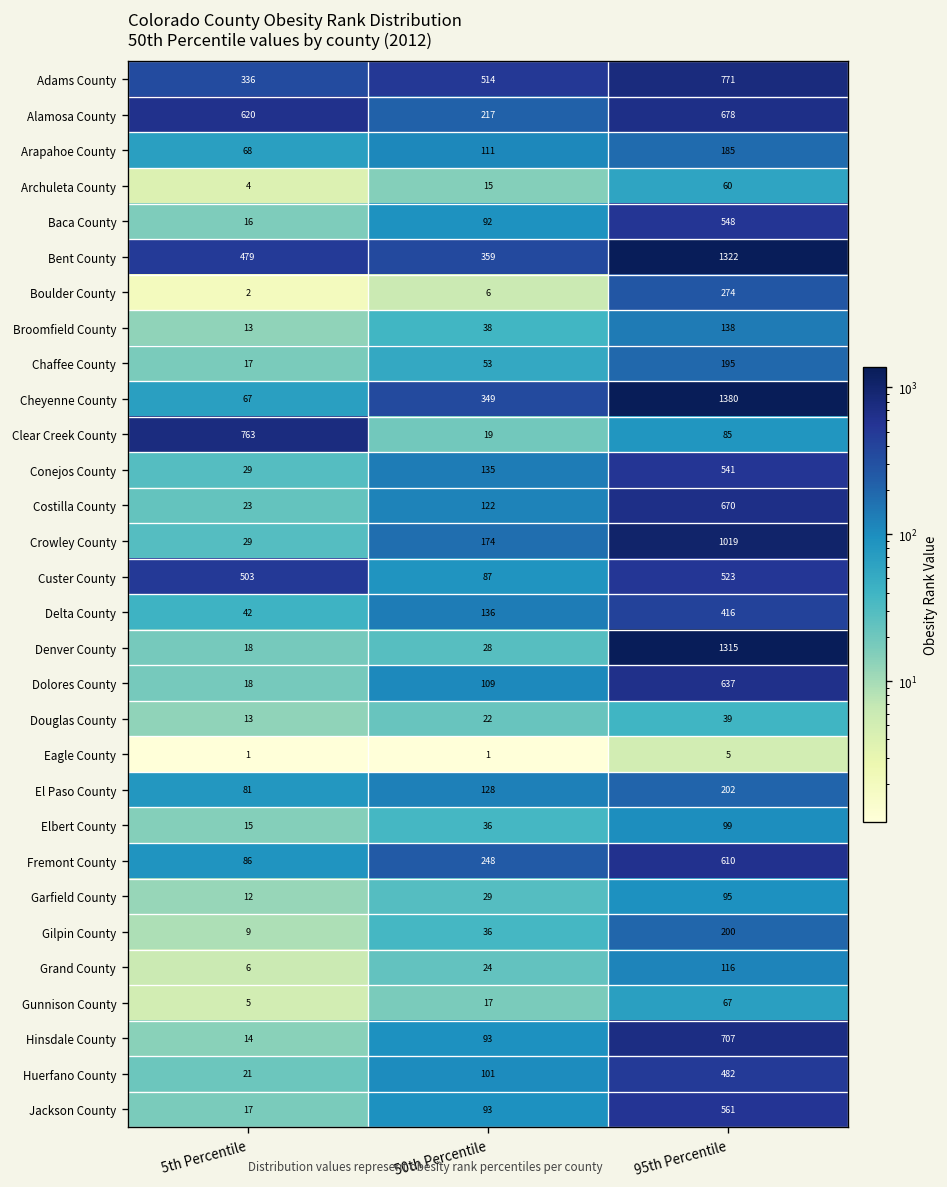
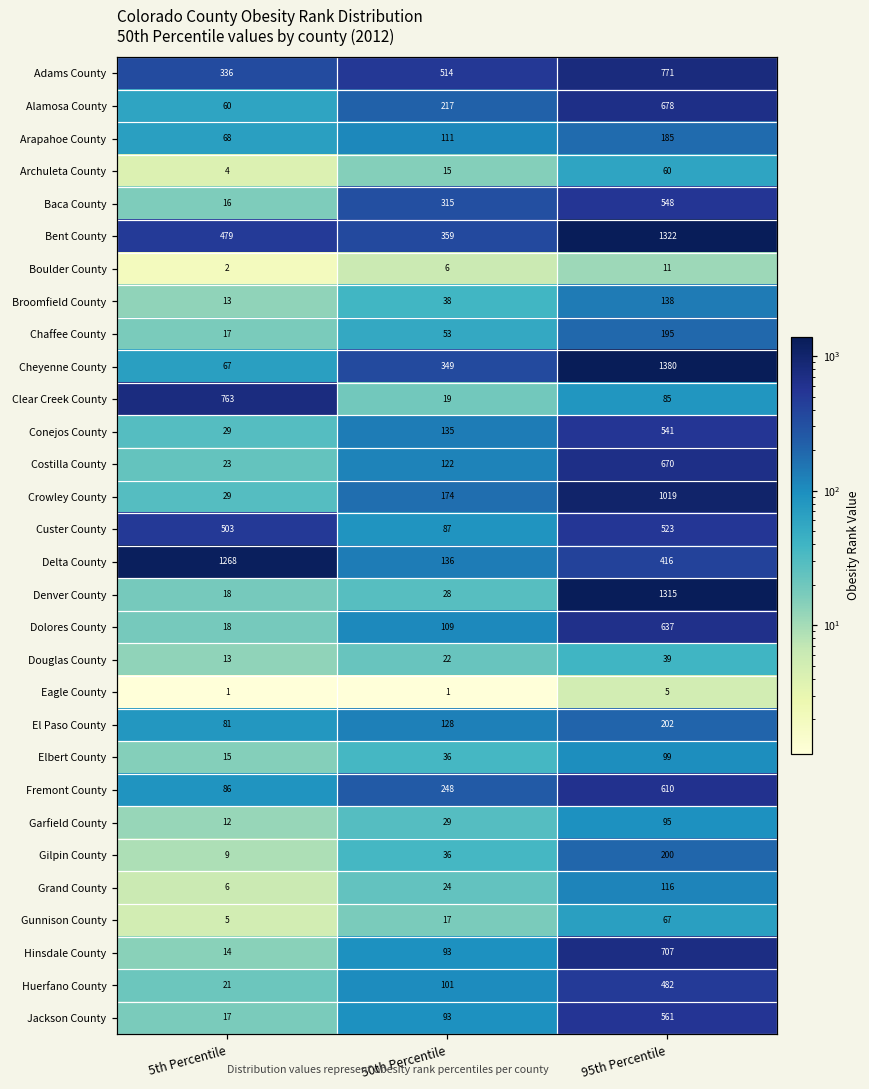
  {
    "Adams County": {
      "5th Percentile": 336,
      "50th Percentile": 514,
      "95th Percentile": 771
    },
    "Alamosa County": {
-     "5th Percentile": 620,
+     "5th Percentile": 60,
      "50th Percentile": 217,
      "95th Percentile": 678
    },
    "Arapahoe County": {
      "5th Percentile": 68,
      "50th Percentile": 111,
      "95th Percentile": 185
    },
    "Archuleta County": {
      "5th Percentile": 4,
      "50th Percentile": 15,
      "95th Percentile": 60
    },
    "Baca County": {
      "5th Percentile": 16,
-     "50th Percentile": 92,
+     "50th Percentile": 315,
      "95th Percentile": 548
    },
    "Bent County": {
      "5th Percentile": 479,
      "50th Percentile": 359,
      "95th Percentile": 1322
    },
    "Boulder County": {
      "5th Percentile": 2,
      "50th Percentile": 6,
-     "95th Percentile": 274
+     "95th Percentile": 11
    },
    "Broomfield County": {
      "5th Percentile": 13,
      "50th Percentile": 38,
      "95th Percentile": 138
    },
    "Chaffee County": {
      "5th Percentile": 17,
      "50th Percentile": 53,
      "95th Percentile": 195
    },
    "Cheyenne County": {
      "5th Percentile": 67,
      "50th Percentile": 349,
      "95th Percentile": 1380
    },
    "Clear Creek County": {
      "5th Percentile": 763,
      "50th Percentile": 19,
      "95th Percentile": 85
    },
    "Conejos County": {
      "5th Percentile": 29,
      "50th Percentile": 135,
      "95th Percentile": 541
    },
    "Costilla County": {
      "5th Percentile": 23,
      "50th Percentile": 122,
      "95th Percentile": 670
    },
    "Crowley County": {
      "5th Percentile": 29,
      "50th Percentile": 174,
      "95th Percentile": 1019
    },
    "Custer County": {
      "5th Percentile": 503,
      "50th Percentile": 87,
      "95th Percentile": 523
    },
    "Delta County": {
-     "5th Percentile": 42,
+     "5th Percentile": 1268,
      "50th Percentile": 136,
      "95th Percentile": 416
    },
    "Denver County": {
      "5th Percentile": 18,
      "50th Percentile": 28,
      "95th Percentile": 1315
    },
    "Dolores County": {
      "5th Percentile": 18,
      "50th Percentile": 109,
      "95th Percentile": 637
    },
    "Douglas County": {
      "5th Percentile": 13,
      "50th Percentile": 22,
      "95th Percentile": 39
    },
    "Eagle County": {
      "5th Percentile": 1,
      "50th Percentile": 1,
      "95th Percentile": 5
    },
    "El Paso County": {
      "5th Percentile": 81,
      "50th Percentile": 128,
      "95th Percentile": 202
    },
    "Elbert County": {
      "5th Percentile": 15,
      "50th Percentile": 36,
      "95th Percentile": 99
    },
    "Fremont County": {
      "5th Percentile": 86,
      "50th Percentile": 248,
      "95th Percentile": 610
    },
    "Garfield County": {
      "5th Percentile": 12,
      "50th Percentile": 29,
      "95th Percentile": 95
    },
    "Gilpin County": {
      "5th Percentile": 9,
      "50th Percentile": 36,
      "95th Percentile": 200
    },
    "Grand County": {
      "5th Percentile": 6,
      "50th Percentile": 24,
      "95th Percentile": 116
    },
    "Gunnison County": {
      "5th Percentile": 5,
      "50th Percentile": 17,
      "95th Percentile": 67
    },
    "Hinsdale County": {
      "5th Percentile": 14,
      "50th Percentile": 93,
      "95th Percentile": 707
    },
    "Huerfano County": {
      "5th Percentile": 21,
      "50th Percentile": 101,
      "95th Percentile": 482
    },
    "Jackson County": {
      "5th Percentile": 17,
      "50th Percentile": 93,
      "95th Percentile": 561
    }
  }
